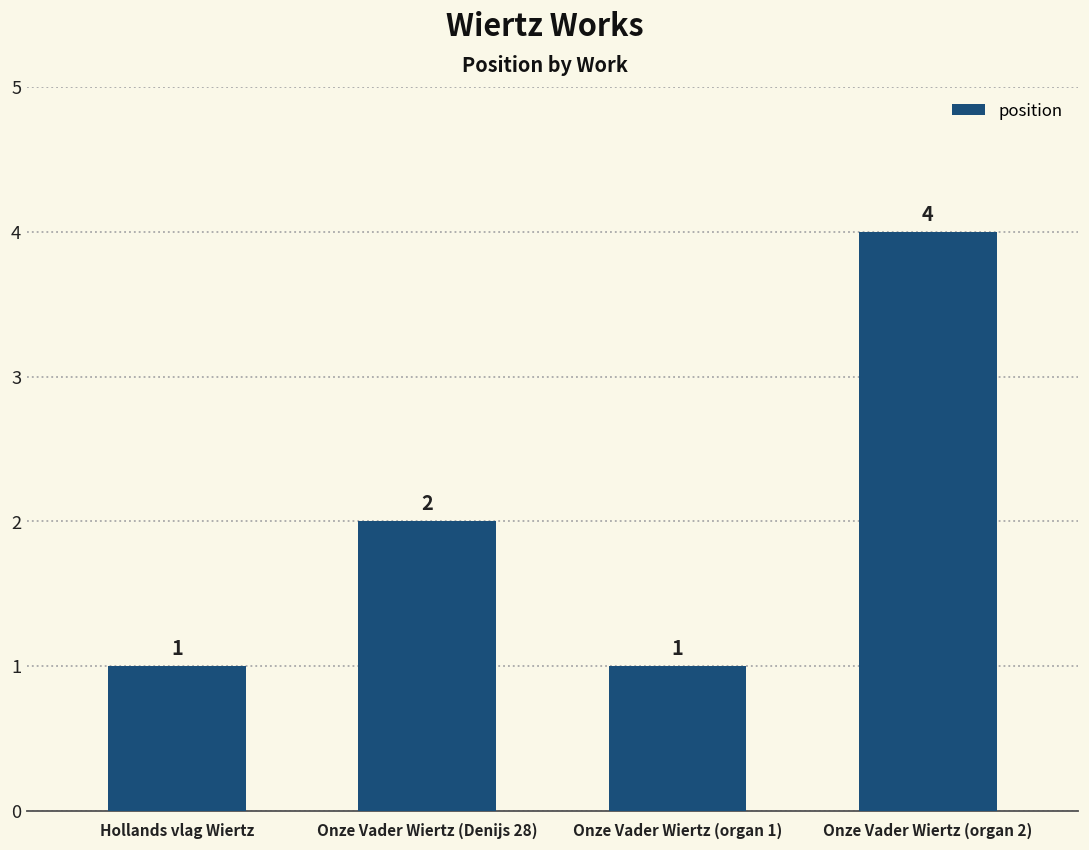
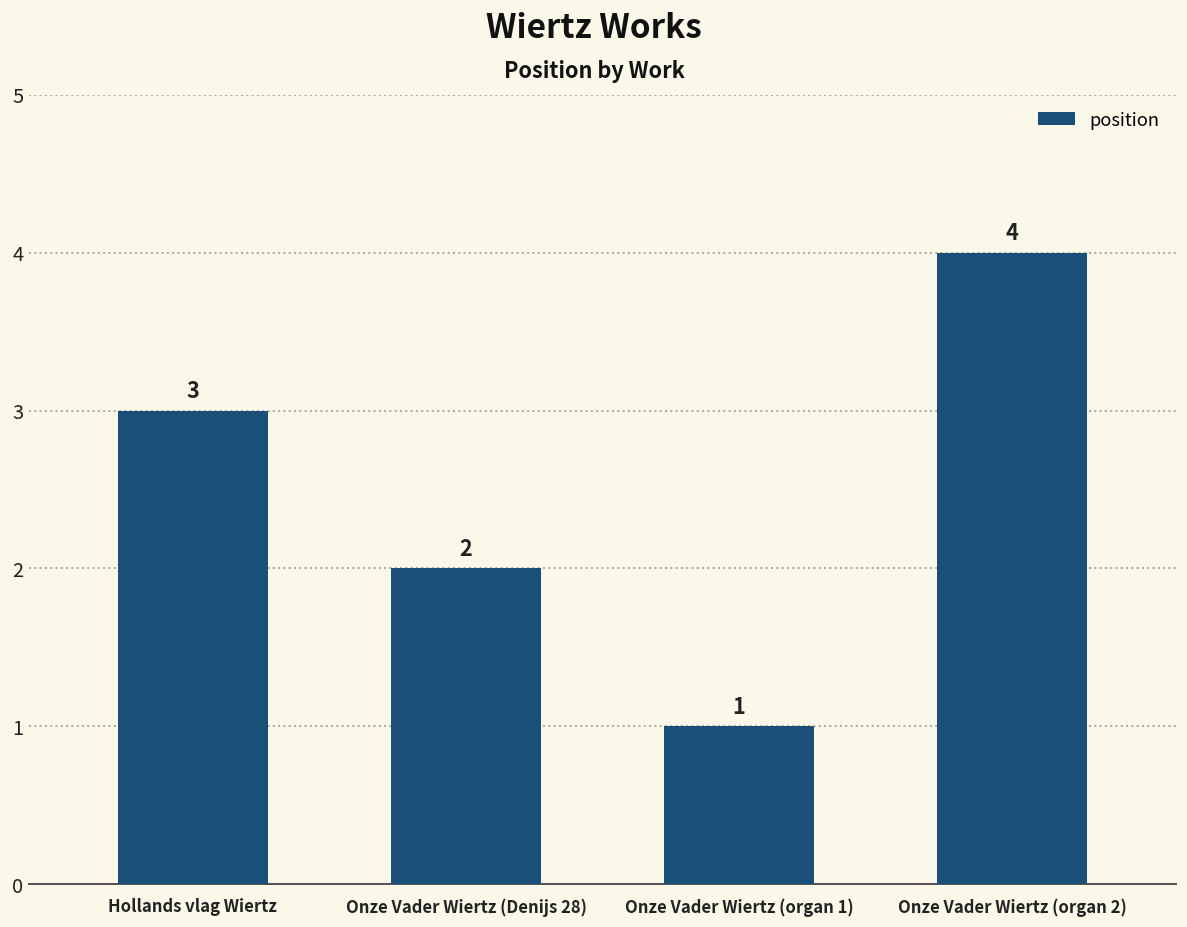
  {
-   "Hollands vlag Wiertz": 1,
+   "Hollands vlag Wiertz": 3,
    "Onze Vader Wiertz (Denijs 28)": 2,
    "Onze Vader Wiertz (organ 1)": 1,
    "Onze Vader Wiertz (organ 2)": 4
  }
